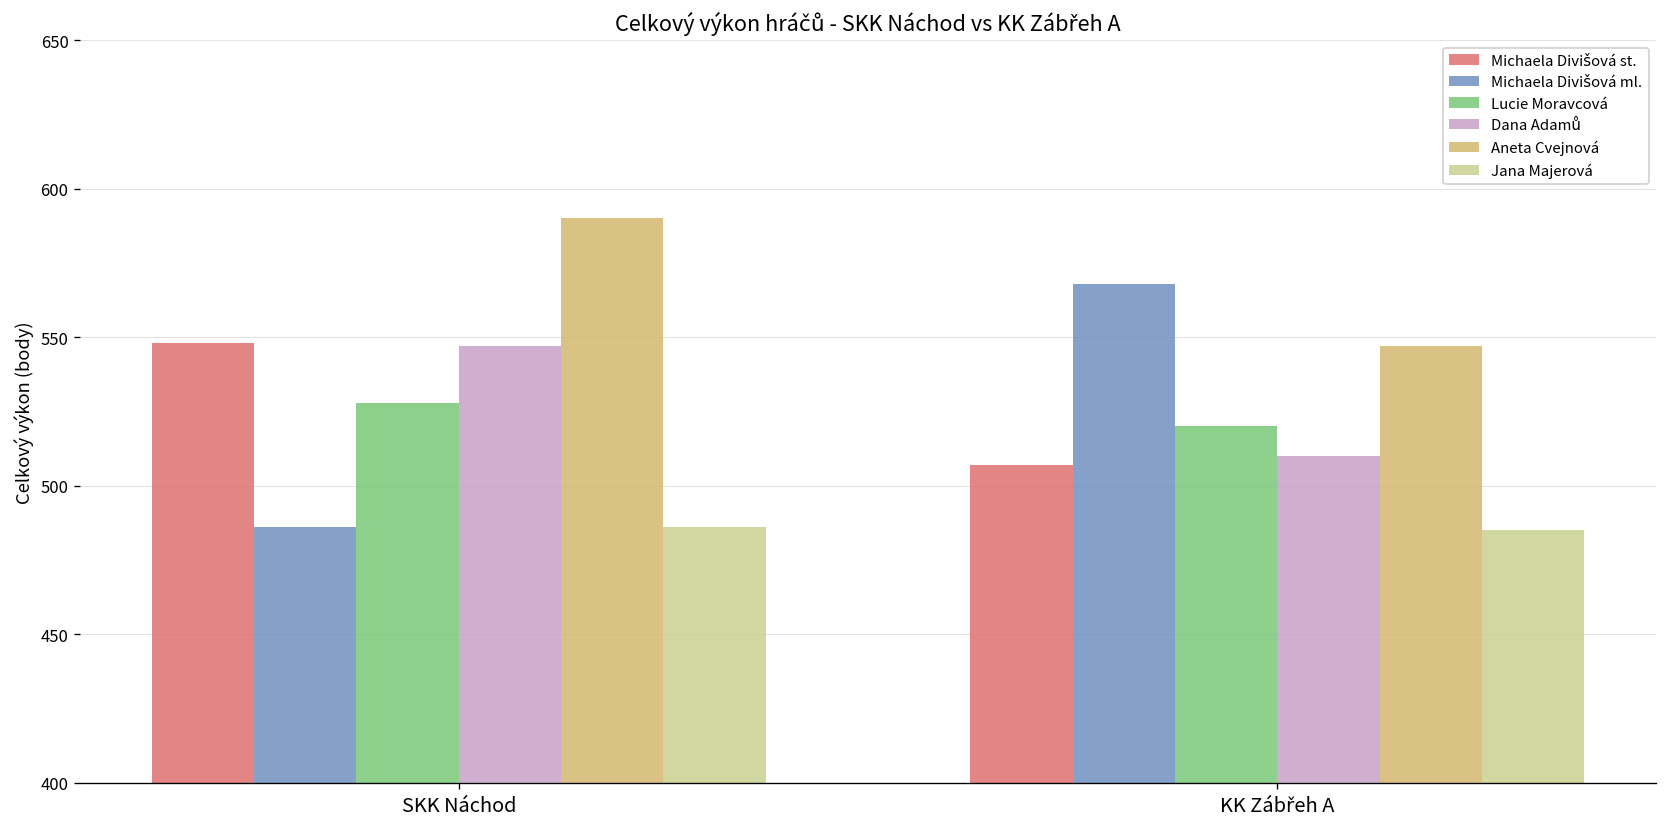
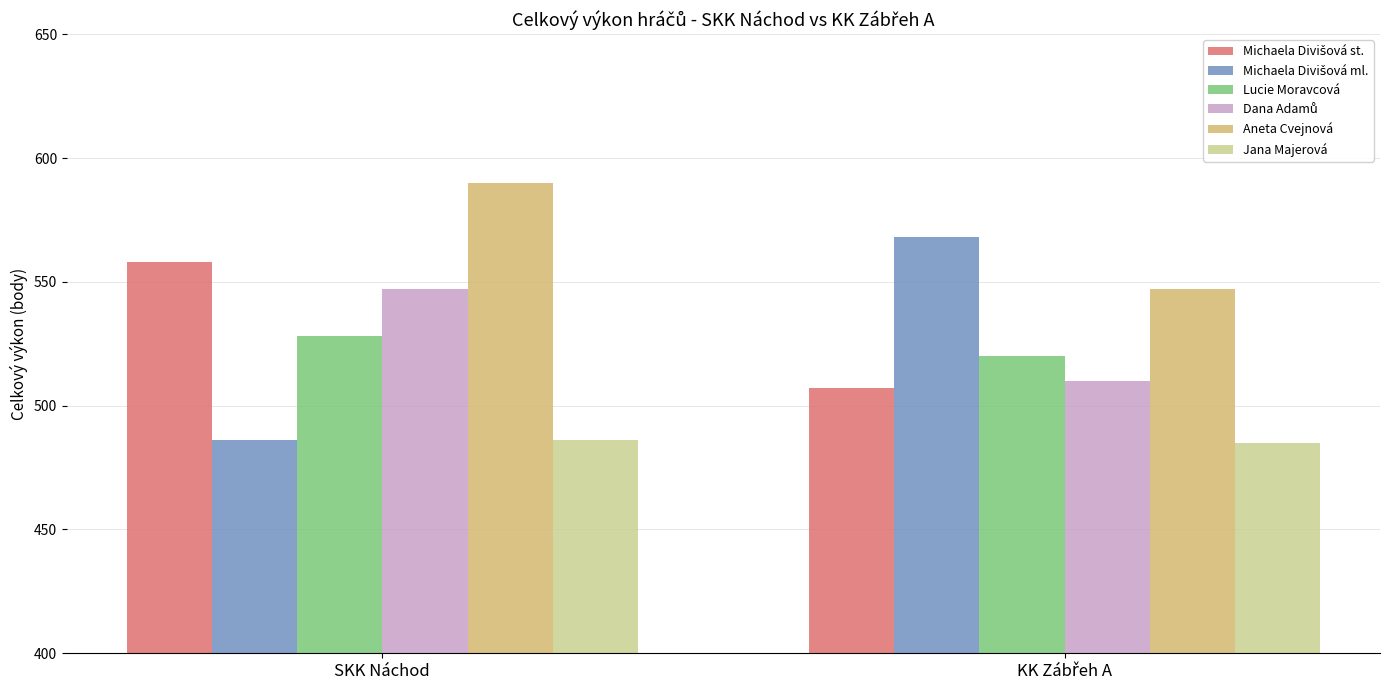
  {
    "Michaela Divišová st.": {
-     "SKK Náchod": 548,
+     "SKK Náchod": 558,
      "KK Zábřeh A": 507
    },
    "Michaela Divišová ml.": {
      "SKK Náchod": 486,
      "KK Zábřeh A": 568
    },
    "Lucie Moravcová": {
      "SKK Náchod": 528,
      "KK Zábřeh A": 520
    },
    "Dana Adamů": {
      "SKK Náchod": 547,
      "KK Zábřeh A": 510
    }
  }
